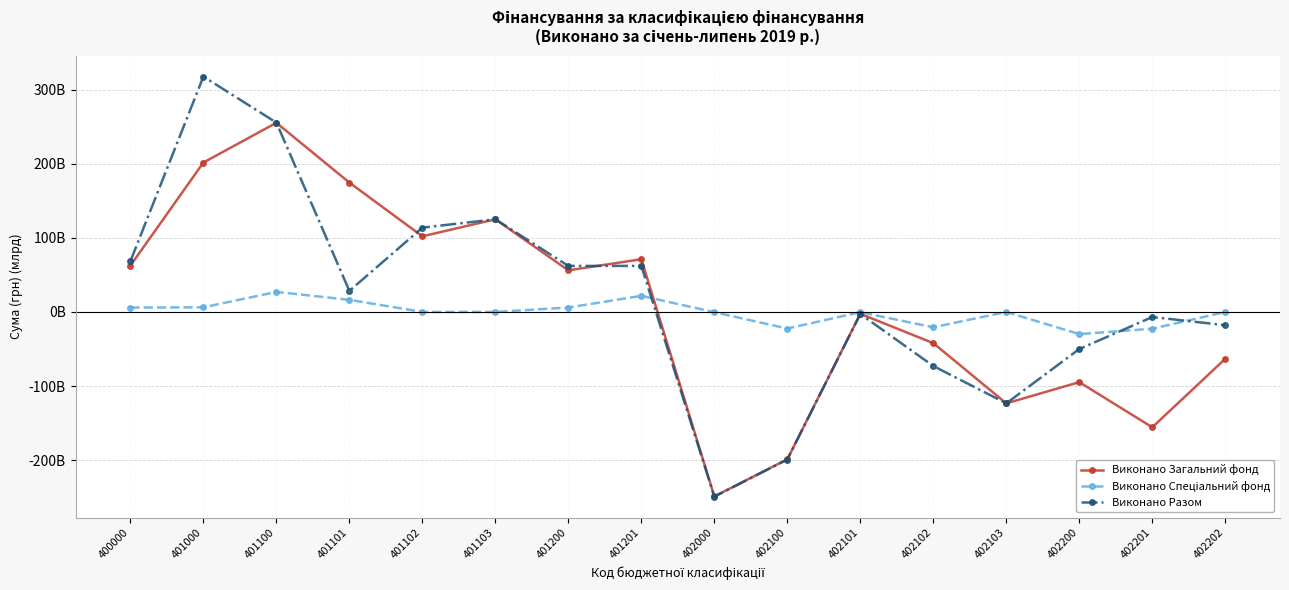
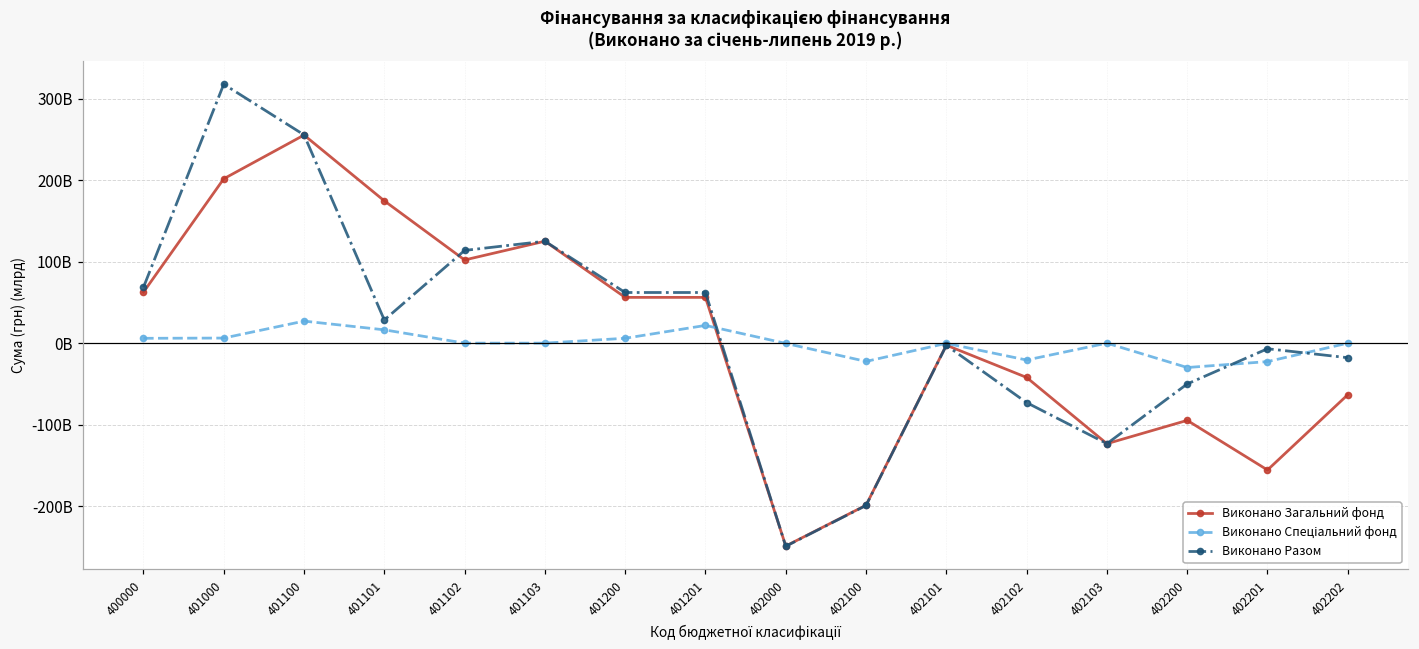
  {
    "Виконано Загальний фонд": {
      "400000": 60000000000,
      "401000": 200000000000,
      "401101": 170000000000,
      "401102": 100000000000,
      "401200": 60000000000,
-     "401201": 70000000000,
+     "401201": 60000000000,
      "402102": -40000000000,
      "402200": -90000000000,
      "402201": -160000000000,
      "402202": -60000000000
    },
    "Виконано Спеціальний фонд": {
      "400000": 10000000000,
      "401000": 10000000000,
      "401100": 30000000000,
      "401101": 20000000000,
      "401102": 0,
      "401103": 0,
      "401200": 10000000000,
      "401201": 20000000000,
      "402000": 0,
      "402100": -20000000000,
      "402102": -20000000000,
      "402103": 0,
      "402200": -30000000000,
      "402201": -20000000000,
      "402202": 0
    },
    "Виконано Разом": {
      "400000": 70000000000,
      "401000": 320000000000,
      "401101": 30000000000,
      "401102": 110000000000,
      "401200": 60000000000,
      "401201": 60000000000,
      "402102": -70000000000,
      "402200": -50000000000,
      "402201": -10000000000,
      "402202": -20000000000
    }
  }
